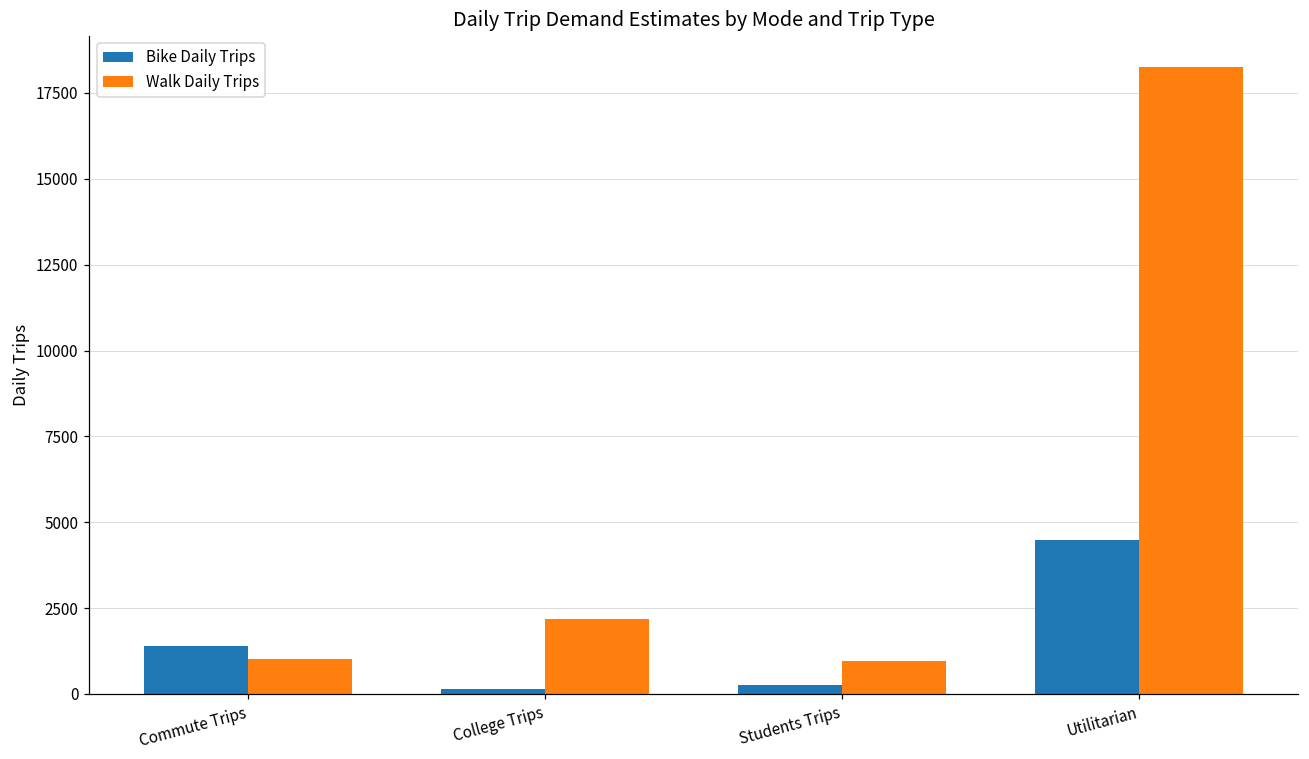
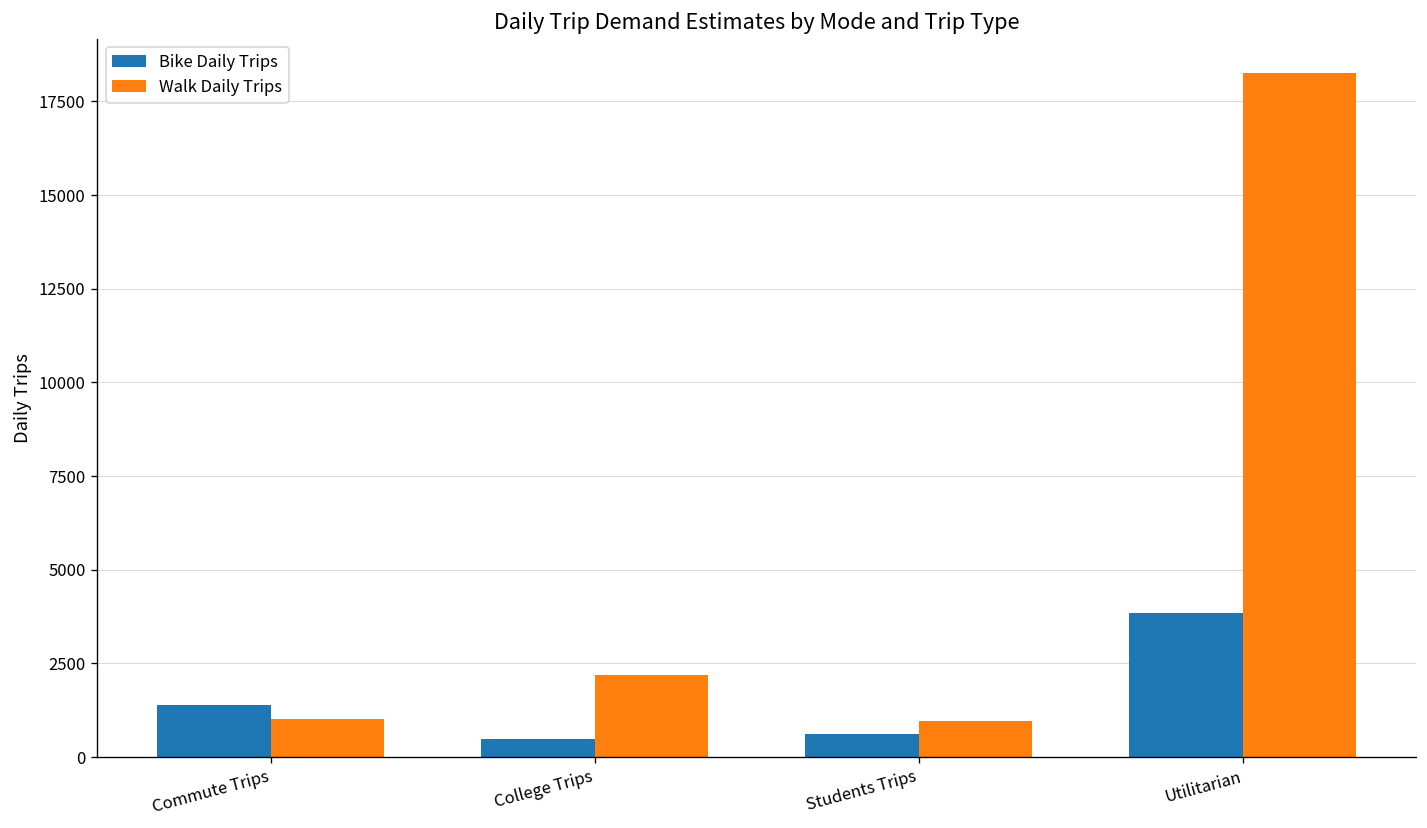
  {
    "Bike Daily Trips": {
      "Commute Trips": 1400,
-     "College Trips": 200,
-     "Students Trips": 300,
-     "Utilitarian": 4500
+     "College Trips": 500,
+     "Students Trips": 600,
+     "Utilitarian": 3900
    },
    "Walk Daily Trips": {
      "Commute Trips": 1000,
      "College Trips": 2200,
      "Students Trips": 1000,
      "Utilitarian": 18300
    }
  }
